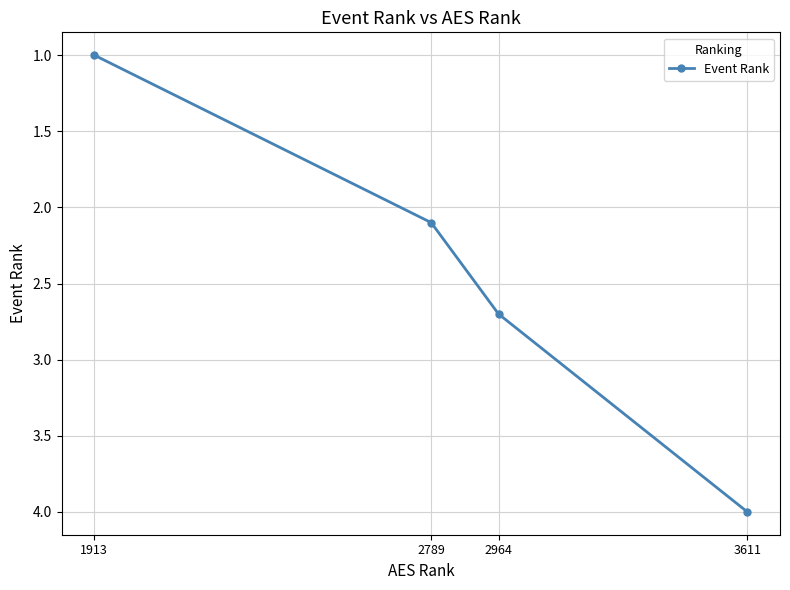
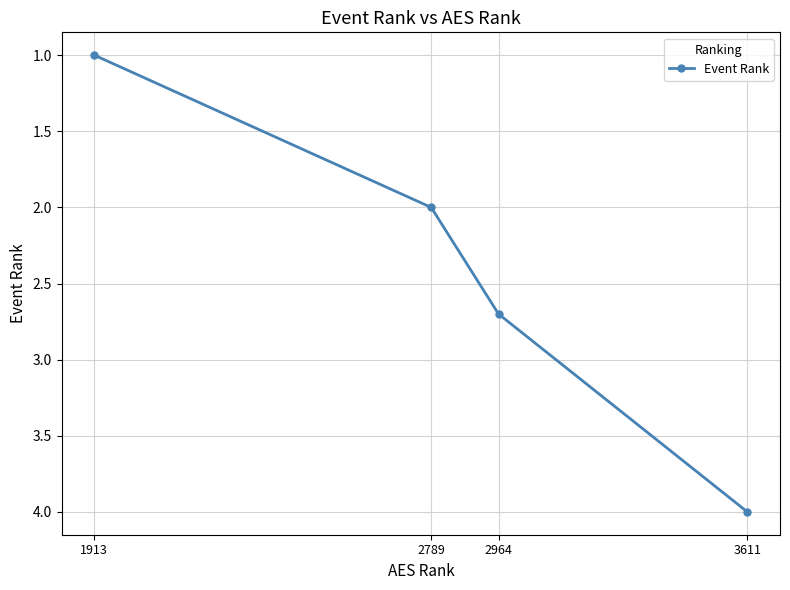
  {
    "1913": 1.0,
-   "2789": 2.1,
+   "2789": 2.0,
    "2964": 2.7,
    "3611": 4.0
  }
